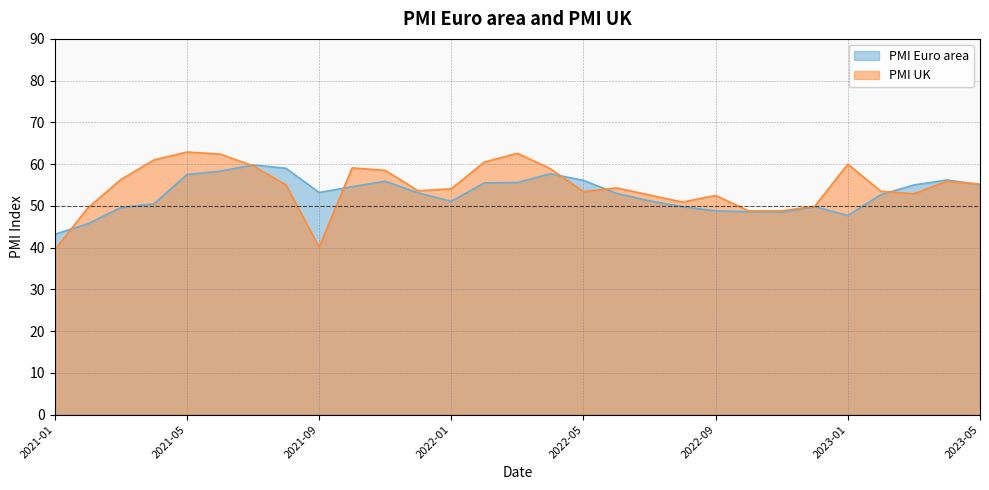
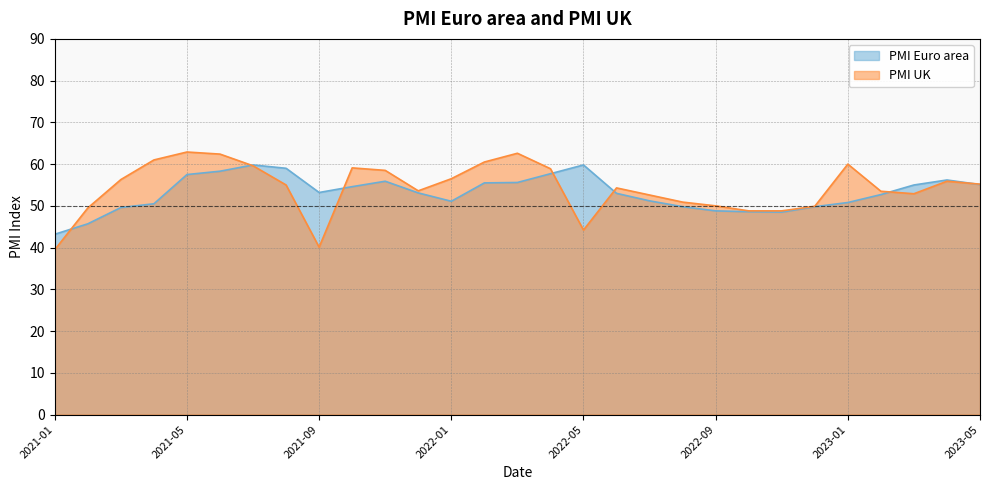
  {
    "PMI Euro area": {
      "2021-01": 43,
      "2021-05": 58,
      "2021-09": 53,
      "2022-01": 51,
-     "2022-05": 56,
+     "2022-05": 60,
      "2022-09": 49,
-     "2023-01": 48
+     "2023-01": 51
    },
    "PMI UK": {
      "2021-01": 40,
      "2021-05": 63,
      "2021-09": 40,
-     "2022-01": 54,
-     "2022-05": 53,
-     "2022-09": 53,
+     "2022-01": 57,
+     "2022-05": 44,
+     "2022-09": 50,
      "2023-01": 60
    }
  }
